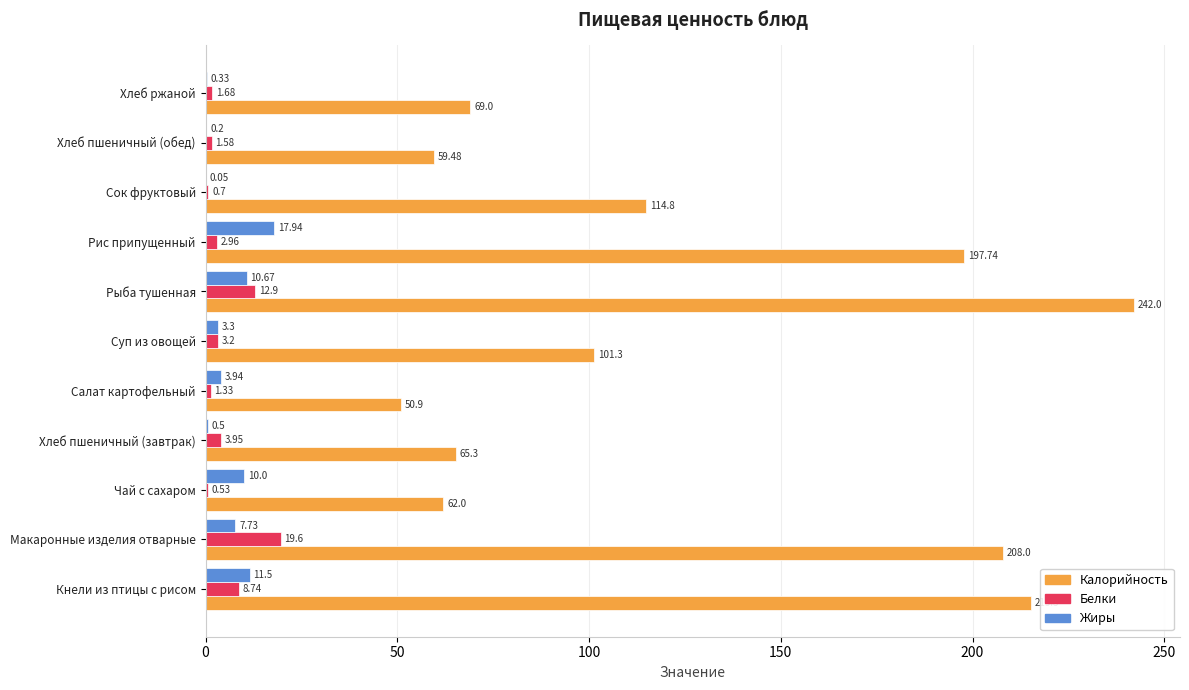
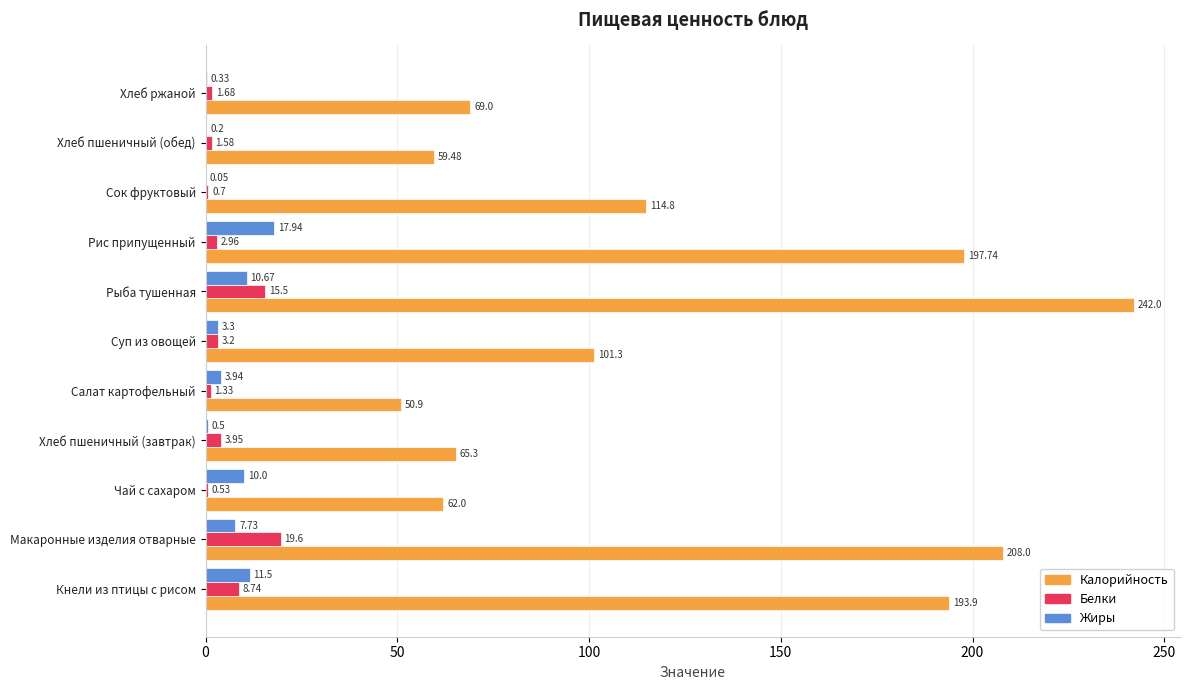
  {
    "Калорийность": {
-     "Кнели из птицы с рисом": 215
+     "Кнели из птицы с рисом": 194
    },
    "Белки": {
      "Хлеб ржаной": 1.68,
      "Хлеб пшеничный (обед)": 1.58,
      "Сок фруктовый": 0.7,
      "Рис припущенный": 2.96,
-     "Рыба тушенная": 12.9,
+     "Рыба тушенная": 15.5,
      "Суп из овощей": 3.2,
      "Салат картофельный": 1.33,
      "Хлеб пшеничный (завтрак)": 3.95,
      "Чай с сахаром": 0.53,
      "Макаронные изделия отварные": 19.6,
      "Кнели из птицы с рисом": 8.74
    },
    "Жиры": {
      "Хлеб ржаной": 0.33,
      "Хлеб пшеничный (обед)": 0.2,
      "Сок фруктовый": 0.05,
      "Рис припущенный": 17.94,
      "Рыба тушенная": 10.67,
      "Суп из овощей": 3.3,
      "Салат картофельный": 3.94,
      "Хлеб пшеничный (завтрак)": 0.5,
      "Чай с сахаром": 10.0,
      "Макаронные изделия отварные": 7.73,
      "Кнели из птицы с рисом": 11.5
    }
  }
